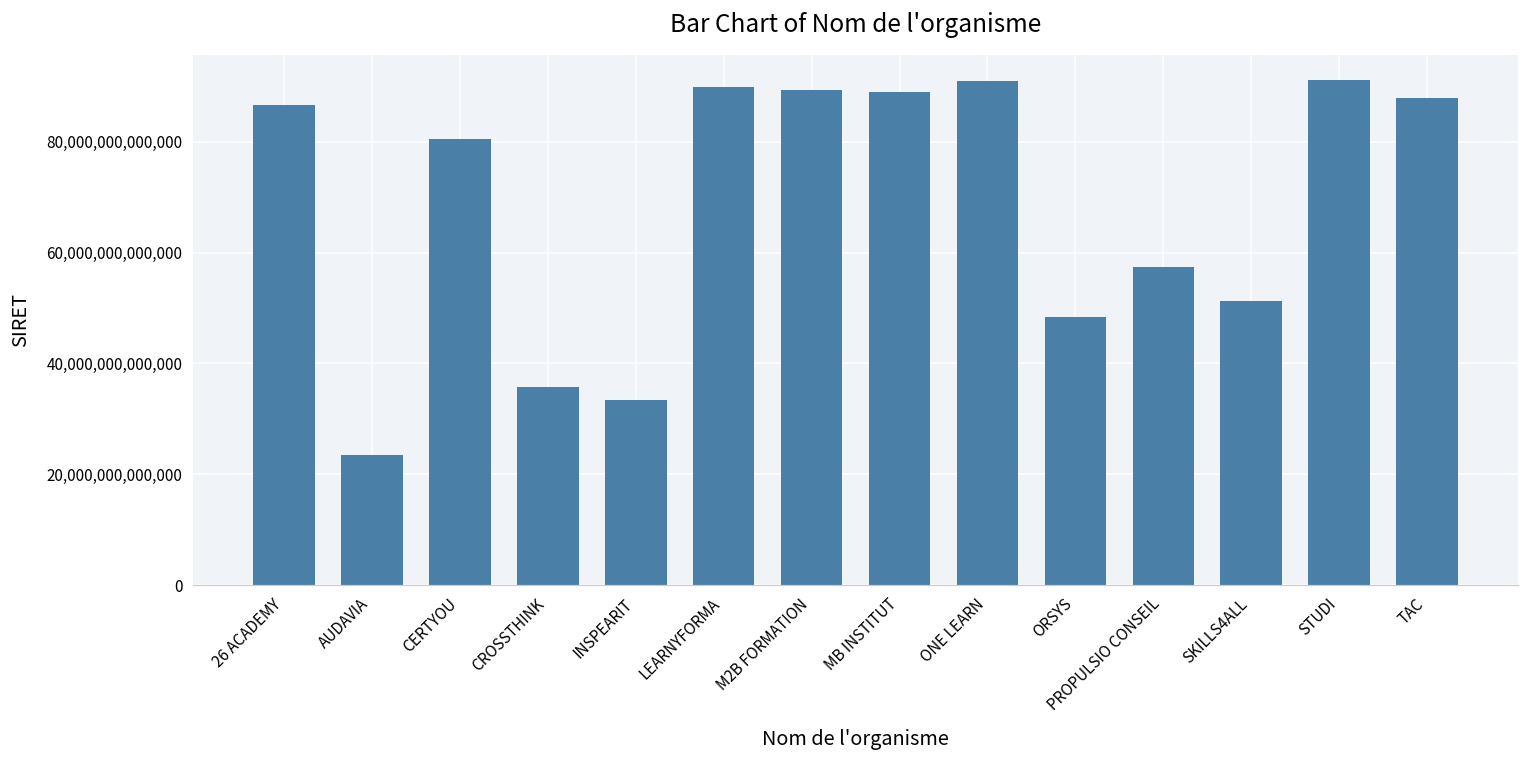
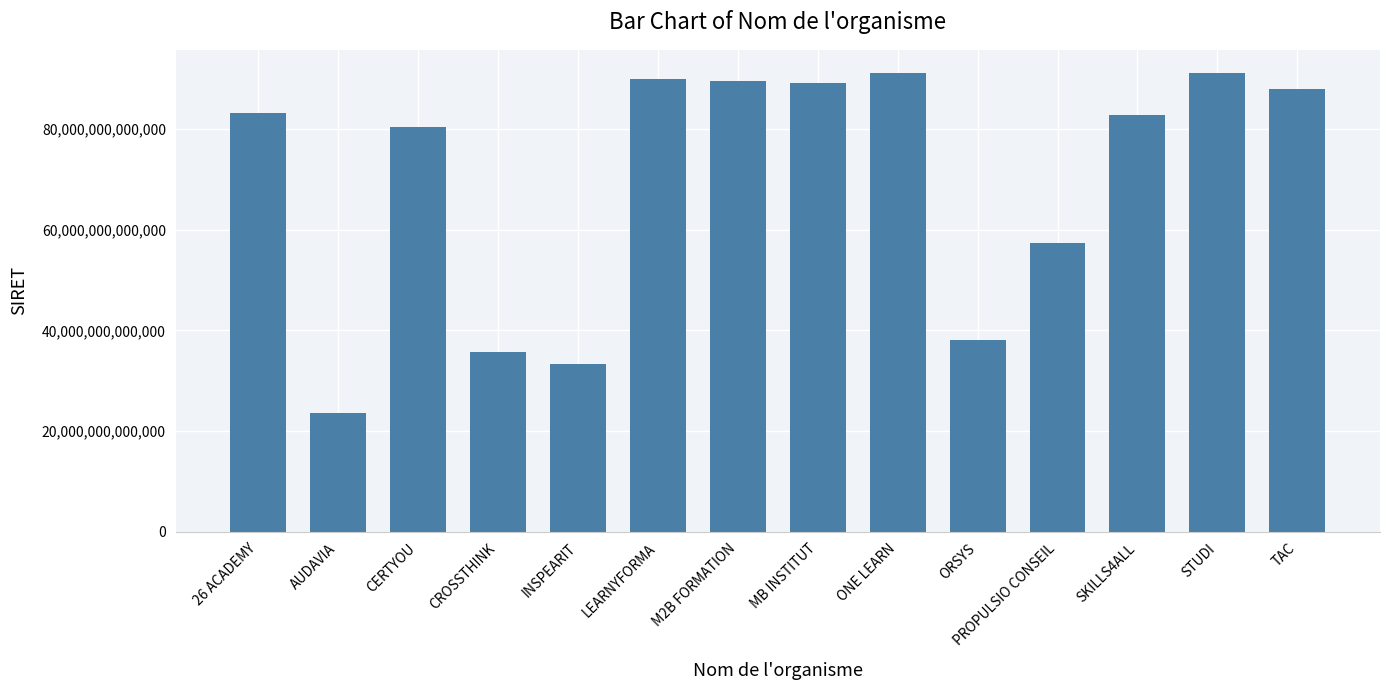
  {
-   "26 ACADEMY": "87,000,000,000,000",
+   "26 ACADEMY": "83,000,000,000,000",
    "AUDAVIA": "24,000,000,000,000",
    "CERTYOU": "80,000,000,000,000",
    "CROSSTHINK": "36,000,000,000,000",
    "INSPEARIT": "33,000,000,000,000",
    "LEARNYFORMA": "90,000,000,000,000",
    "M2B FORMATION": "89,000,000,000,000",
    "MB INSTITUT": "89,000,000,000,000",
    "ONE LEARN": "91,000,000,000,000",
-   "ORSYS": "48,000,000,000,000",
+   "ORSYS": "38,000,000,000,000",
    "PROPULSIO CONSEIL": "57,000,000,000,000",
-   "SKILLS4ALL": "51,000,000,000,000",
+   "SKILLS4ALL": "83,000,000,000,000",
    "STUDI": "91,000,000,000,000",
    "TAC": "88,000,000,000,000"
  }
